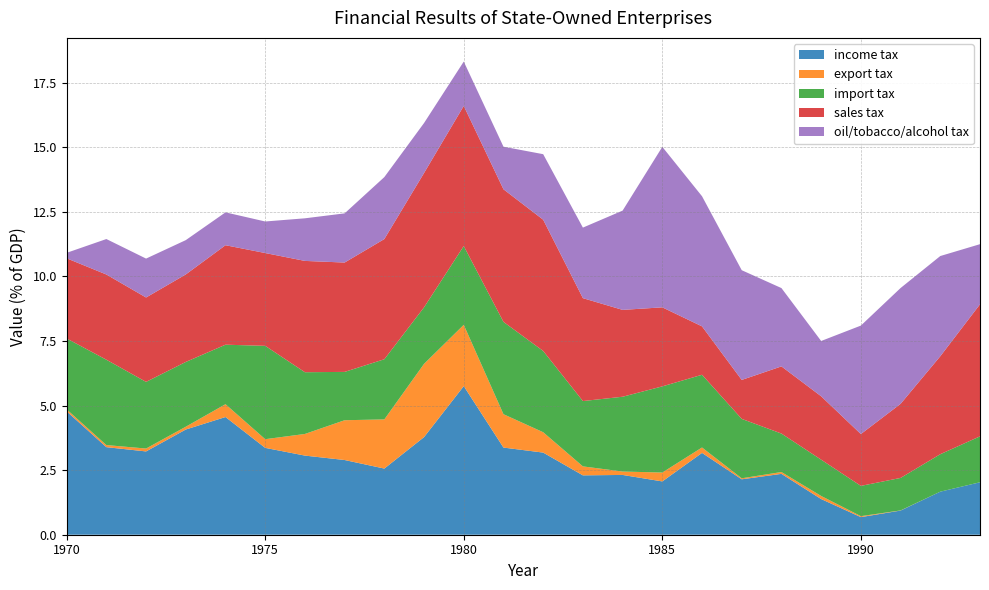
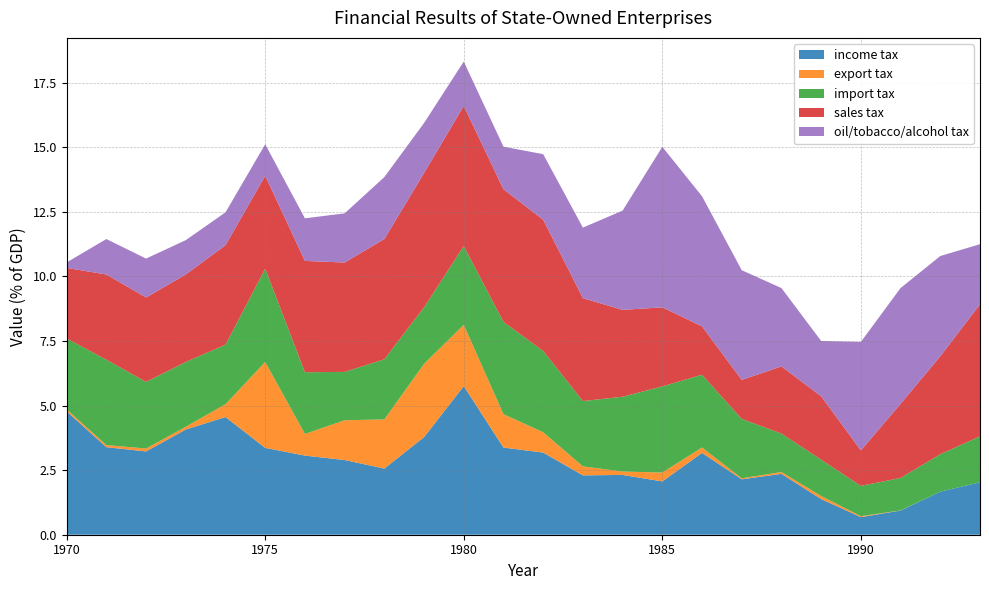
  {
    "income tax": {
      "1975": 3.4,
      "1980": 5.8,
      "1985": 2.1
    },
    "export tax": {
-     "1975": 0.3,
+     "1975": 3.3,
      "1980": 2.4,
      "1985": 0.3
    },
    "import tax": {
      "1970": 2.7,
      "1975": 3.6,
      "1980": 3.0,
      "1985": 3.3,
      "1990": 1.2
    },
    "sales tax": {
-     "1970": 3.1,
+     "1970": 2.7,
      "1975": 3.6,
      "1980": 5.4,
      "1985": 3.1,
-     "1990": 2.0
+     "1990": 1.4
    },
    "oil/tobacco/alcohol tax": {
      "1970": 0.2,
      "1975": 1.2,
      "1980": 1.7,
      "1985": 6.2,
      "1990": 4.2
    }
  }
